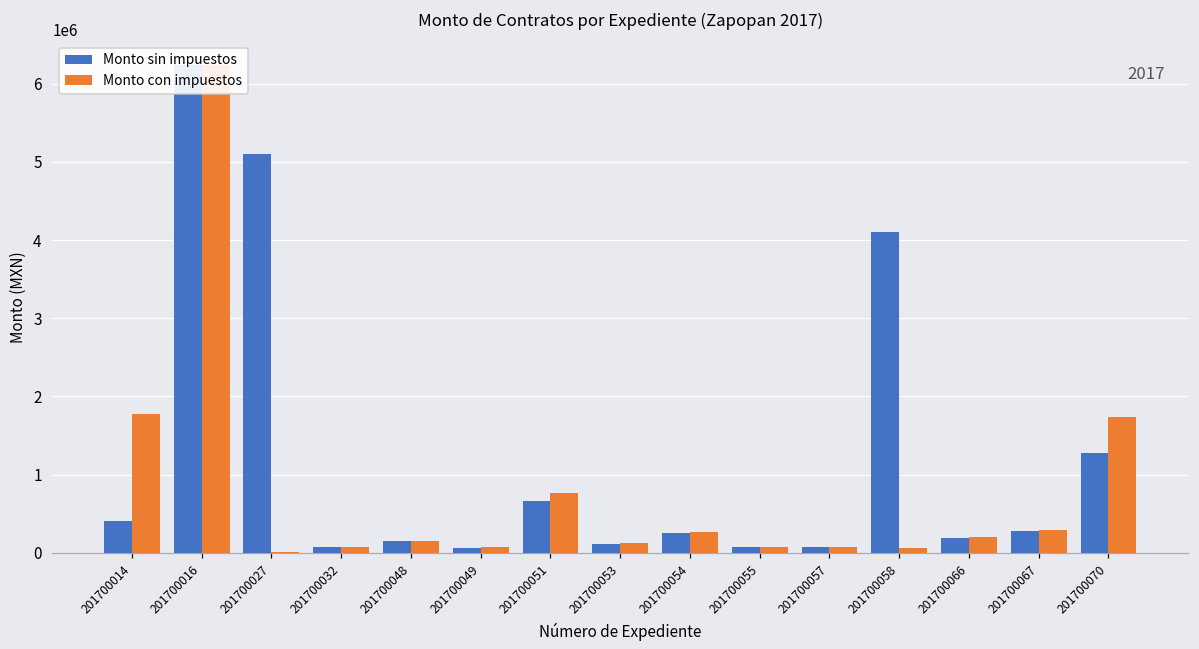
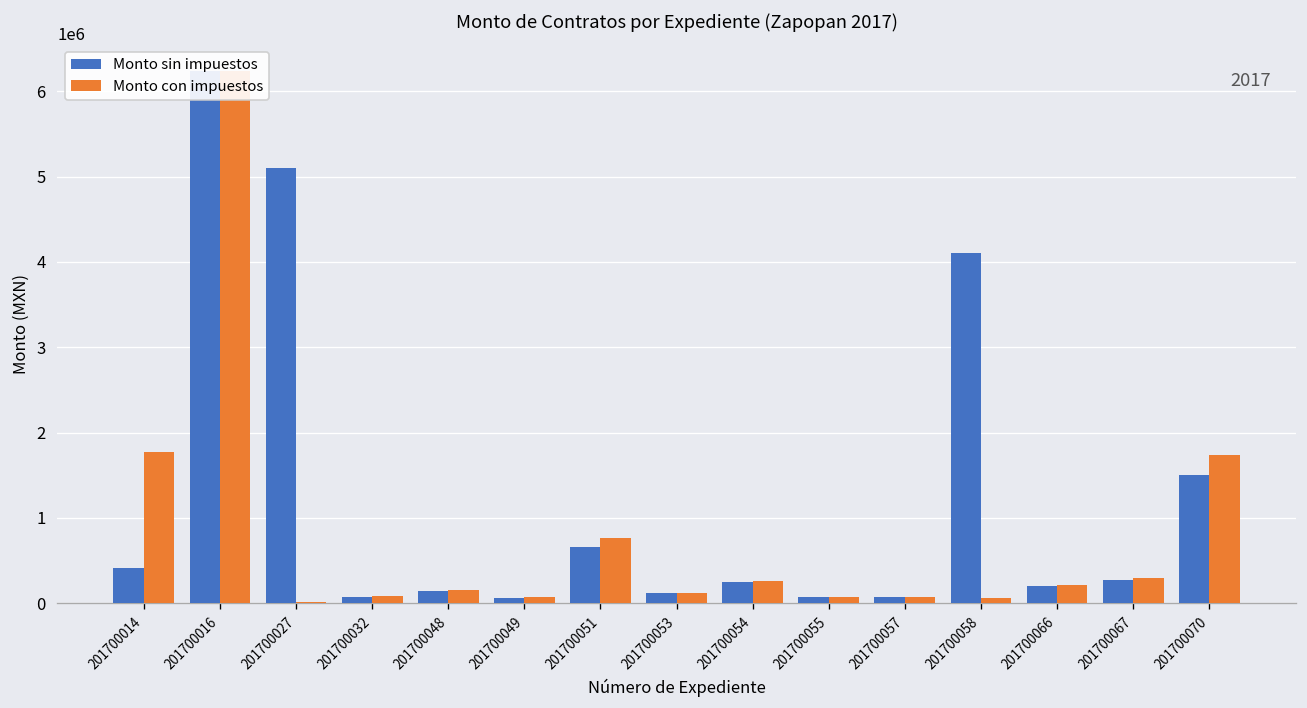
  {
    "Monto sin impuestos": {
      "201700014": 400000,
      "201700027": 5100000,
      "201700032": 100000,
      "201700048": 100000,
      "201700049": 100000,
      "201700051": 700000,
      "201700053": 100000,
      "201700054": 300000,
      "201700055": 100000,
      "201700057": 100000,
      "201700058": 4100000,
      "201700066": 200000,
      "201700067": 300000,
-     "201700070": 1300000
+     "201700070": 1500000
    },
    "Monto con impuestos": {
      "201700014": 1800000,
      "201700032": 100000,
      "201700048": 200000,
      "201700049": 100000,
      "201700051": 800000,
      "201700053": 100000,
      "201700054": 300000,
      "201700055": 100000,
      "201700057": 100000,
      "201700058": 100000,
      "201700066": 200000,
      "201700067": 300000,
      "201700070": 1700000
    }
  }
